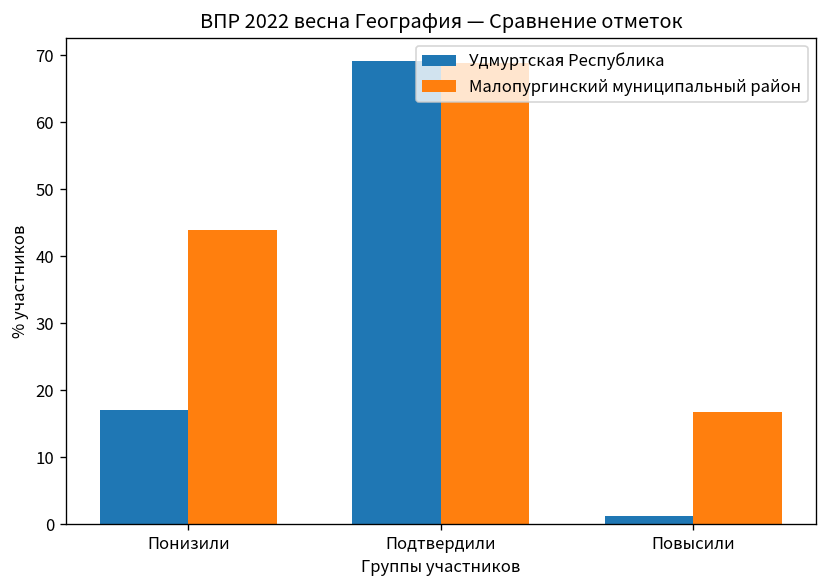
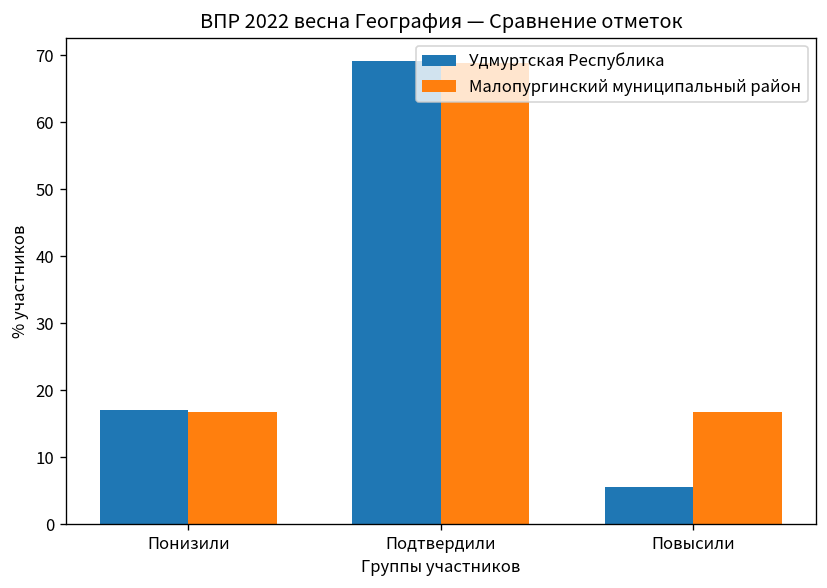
  {
    "Удмуртская Республика": {
      "Понизили": 17,
      "Подтвердили": 69,
-     "Повысили": 1
+     "Повысили": 6
    },
    "Малопургинский муниципальный район": {
-     "Понизили": 44,
+     "Понизили": 17,
      "Повысили": 17
    }
  }
